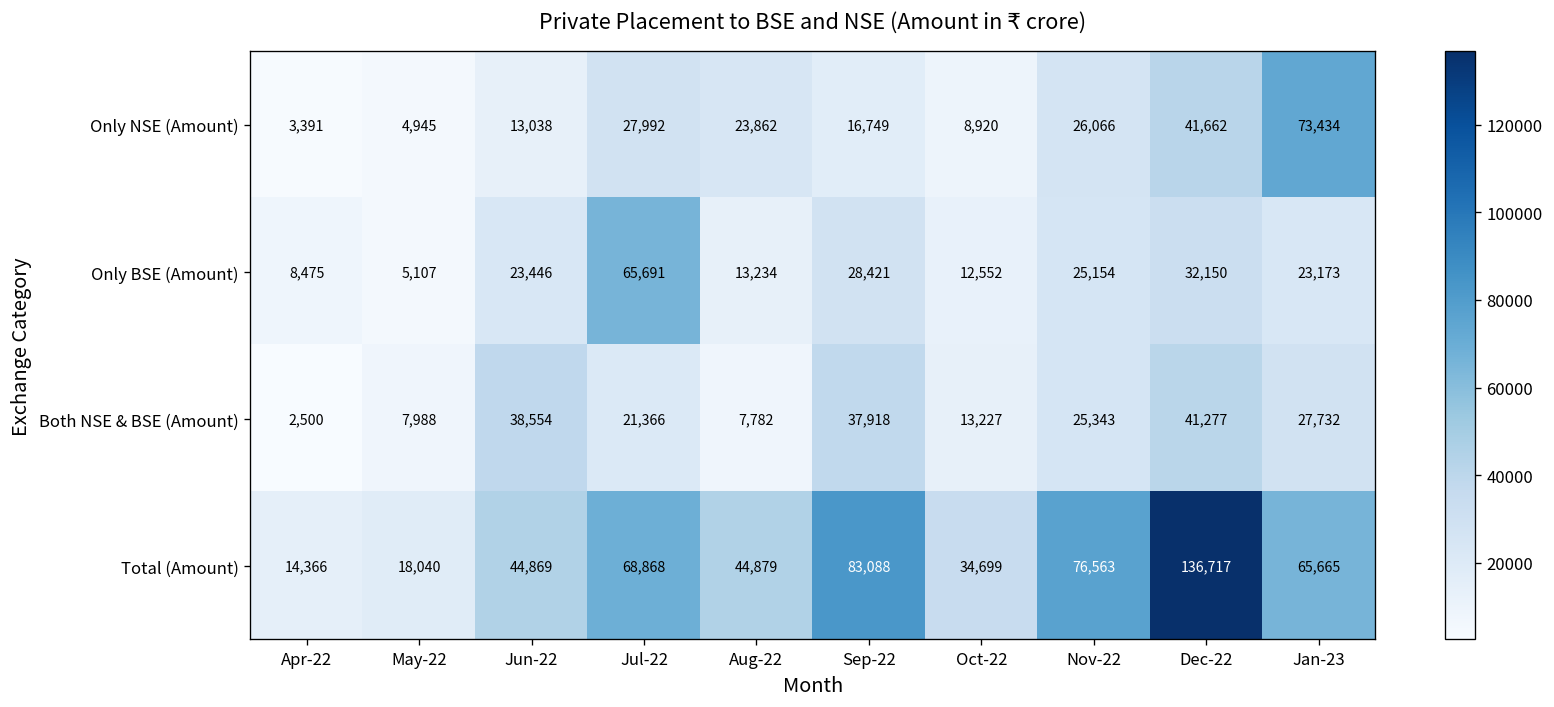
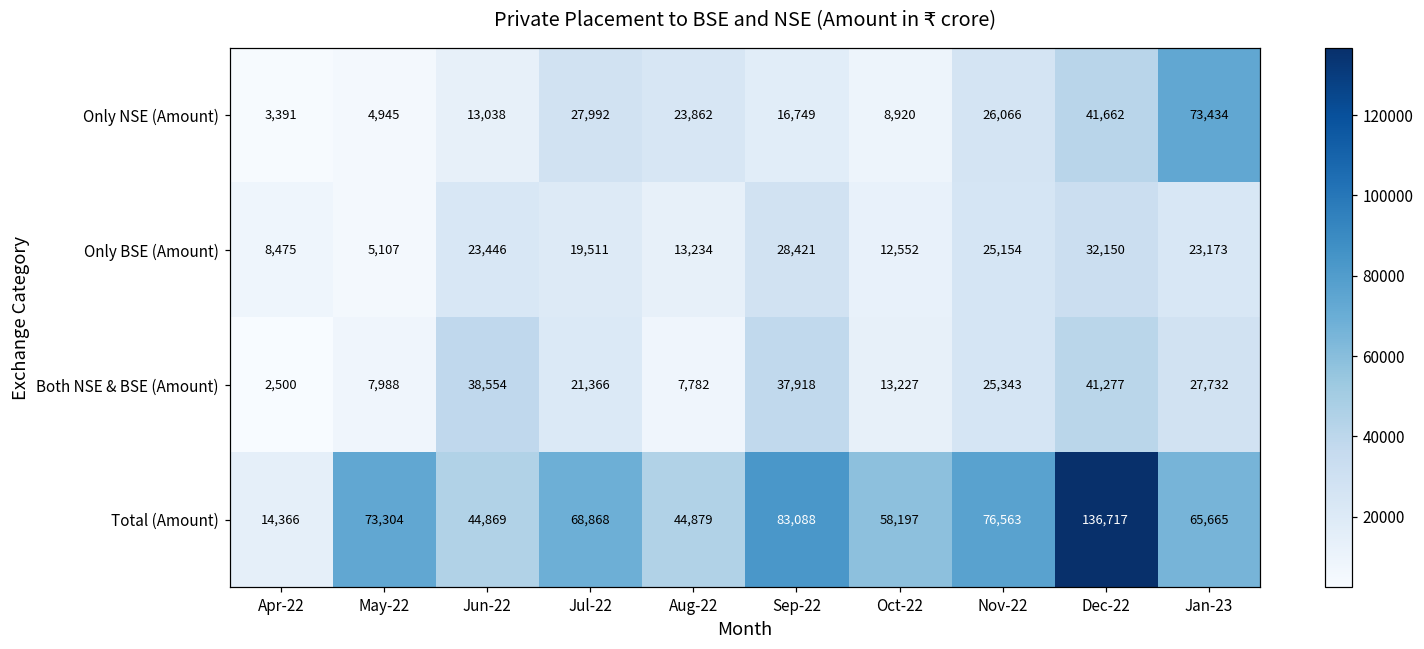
  {
    "Only NSE (Amount)": {
      "Apr-22": "3,391",
      "May-22": "4,945",
      "Jun-22": "13,038",
      "Jul-22": "27,992",
      "Aug-22": "23,862",
      "Sep-22": "16,749",
      "Oct-22": "8,920",
      "Nov-22": "26,066",
      "Dec-22": "41,662",
      "Jan-23": "73,434"
    },
    "Only BSE (Amount)": {
      "Apr-22": "8,475",
      "May-22": "5,107",
      "Jun-22": "23,446",
-     "Jul-22": "65,691",
+     "Jul-22": "19,511",
      "Aug-22": "13,234",
      "Sep-22": "28,421",
      "Oct-22": "12,552",
      "Nov-22": "25,154",
      "Dec-22": "32,150",
      "Jan-23": "23,173"
    },
    "Both NSE & BSE (Amount)": {
      "Apr-22": "2,500",
      "May-22": "7,988",
      "Jun-22": "38,554",
      "Jul-22": "21,366",
      "Aug-22": "7,782",
      "Sep-22": "37,918",
      "Oct-22": "13,227",
      "Nov-22": "25,343",
      "Dec-22": "41,277",
      "Jan-23": "27,732"
    },
    "Total (Amount)": {
      "Apr-22": "14,366",
-     "May-22": "18,040",
+     "May-22": "73,304",
      "Jun-22": "44,869",
      "Jul-22": "68,868",
      "Aug-22": "44,879",
      "Sep-22": "83,088",
-     "Oct-22": "34,699",
+     "Oct-22": "58,197",
      "Nov-22": "76,563",
      "Dec-22": "136,717",
      "Jan-23": "65,665"
    }
  }
